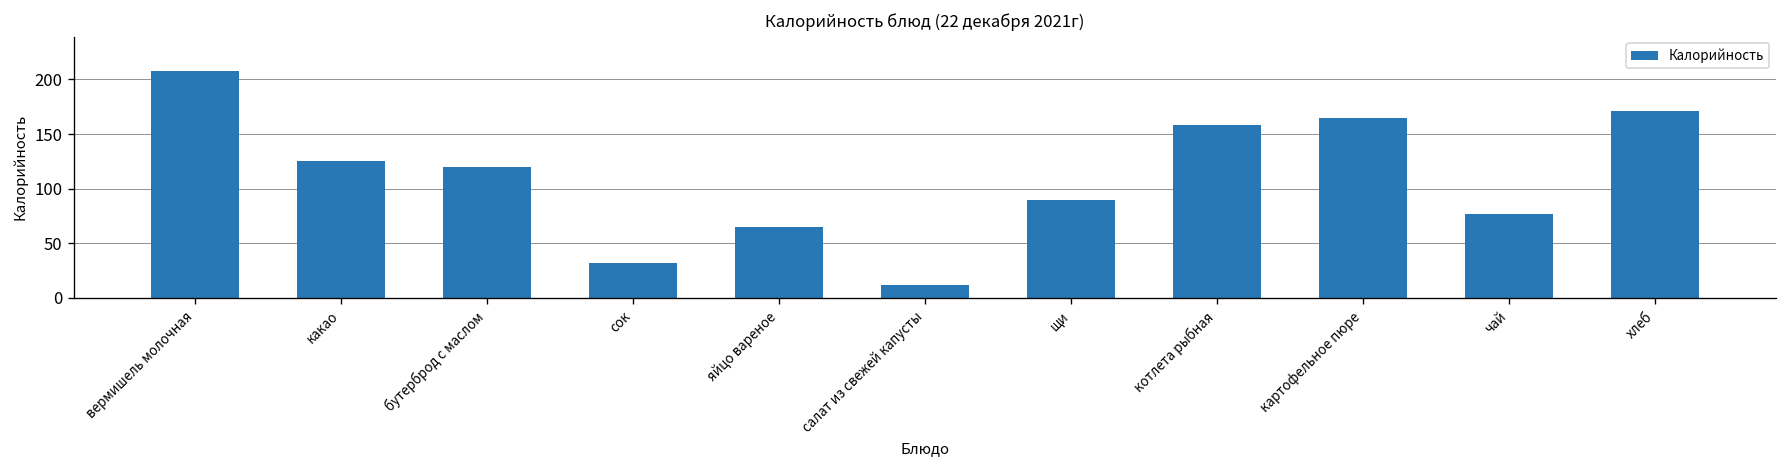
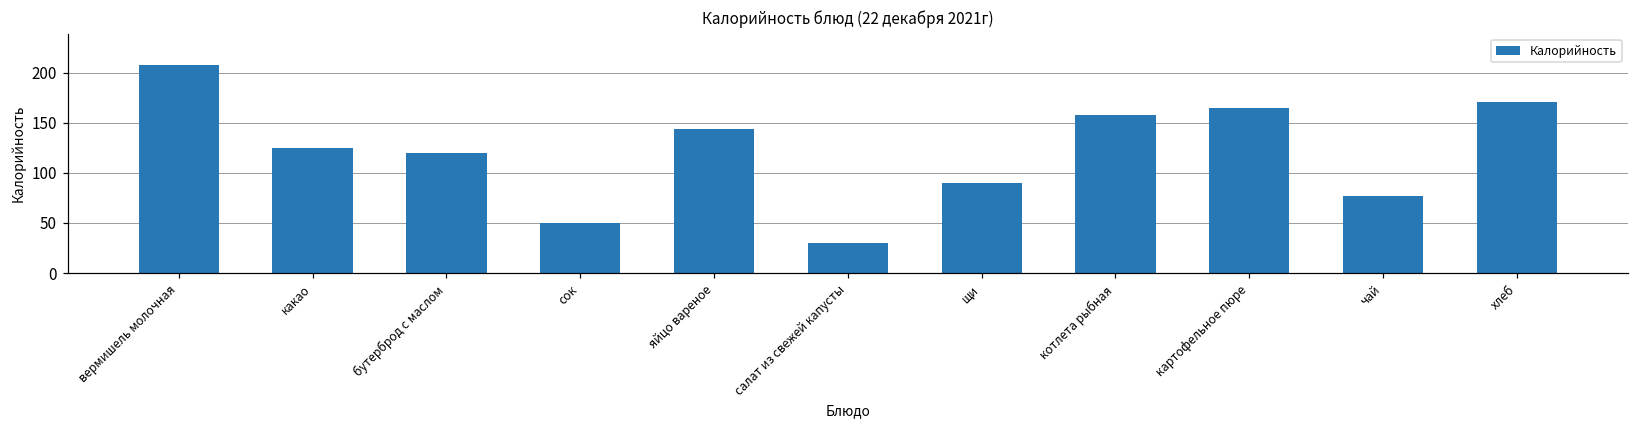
  {
    "вермишель молочная": 210,
    "какао": 130,
    "бутерброд с маслом": 120,
-   "сок": 30,
-   "яйцо вареное": 70,
-   "салат из свежей капусты": 10,
+   "сок": 50,
+   "яйцо вареное": 140,
+   "салат из свежей капусты": 30,
    "щи": 90,
    "котлета рыбная": 160,
    "картофельное пюре": 170,
    "чай": 80,
    "хлеб": 170
  }
